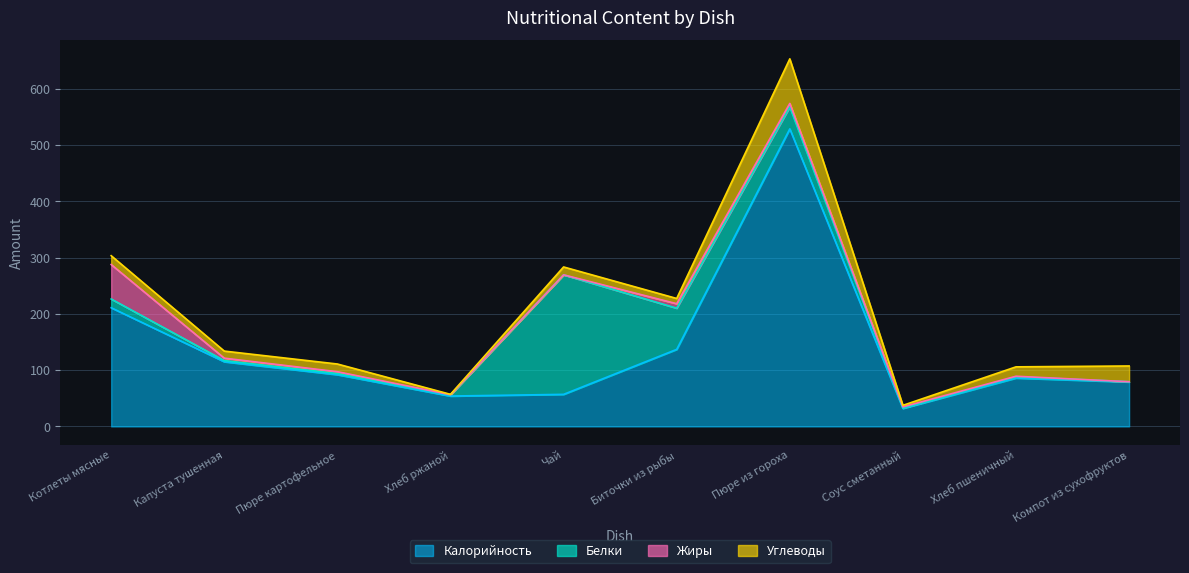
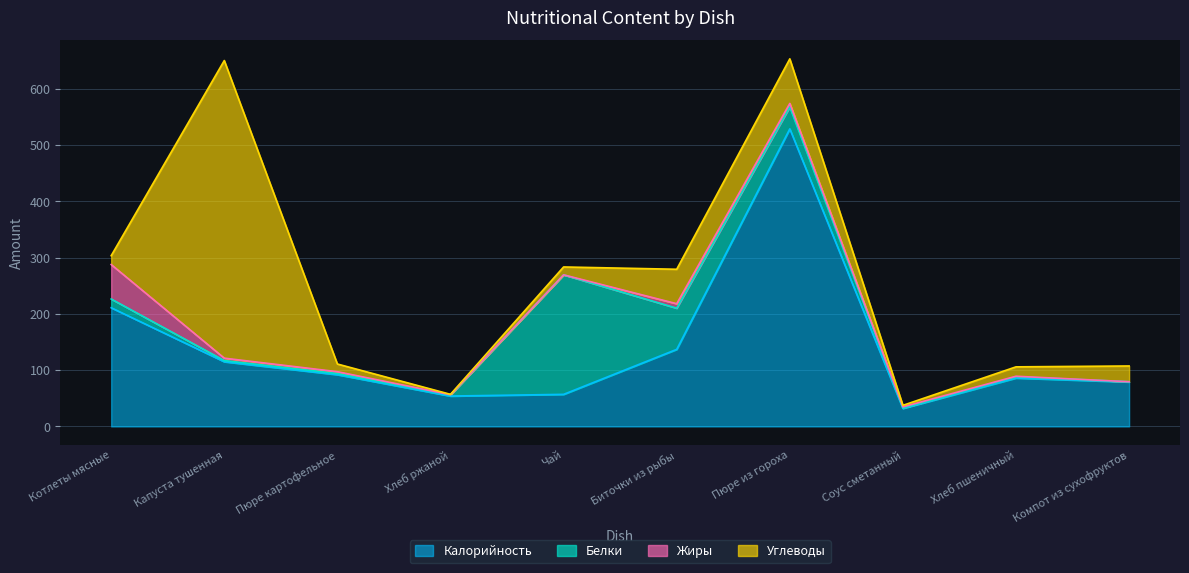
  {
    "Калорийность": {
      "Котлеты мясные": 210,
      "Чай": 60,
      "Биточки из рыбы": 140,
      "Пюре из гороха": 530
    },
    "Белки": {
      "Котлеты мясные": 20,
      "Биточки из рыбы": 70,
      "Пюре из гороха": 40
    },
    "Жиры": {
      "Котлеты мясные": 60,
      "Биточки из рыбы": 10,
      "Пюре из гороха": 10
    },
    "Углеводы": {
      "Котлеты мясные": 20,
-     "Капуста тушенная": 10,
+     "Капуста тушенная": 530,
      "Пюре картофельное": 10,
      "Чай": 10,
-     "Биточки из рыбы": 10,
+     "Биточки из рыбы": 60,
      "Пюре из гороха": 80,
      "Хлеб пшеничный": 20,
      "Компот из сухофруктов": 30
    }
  }
